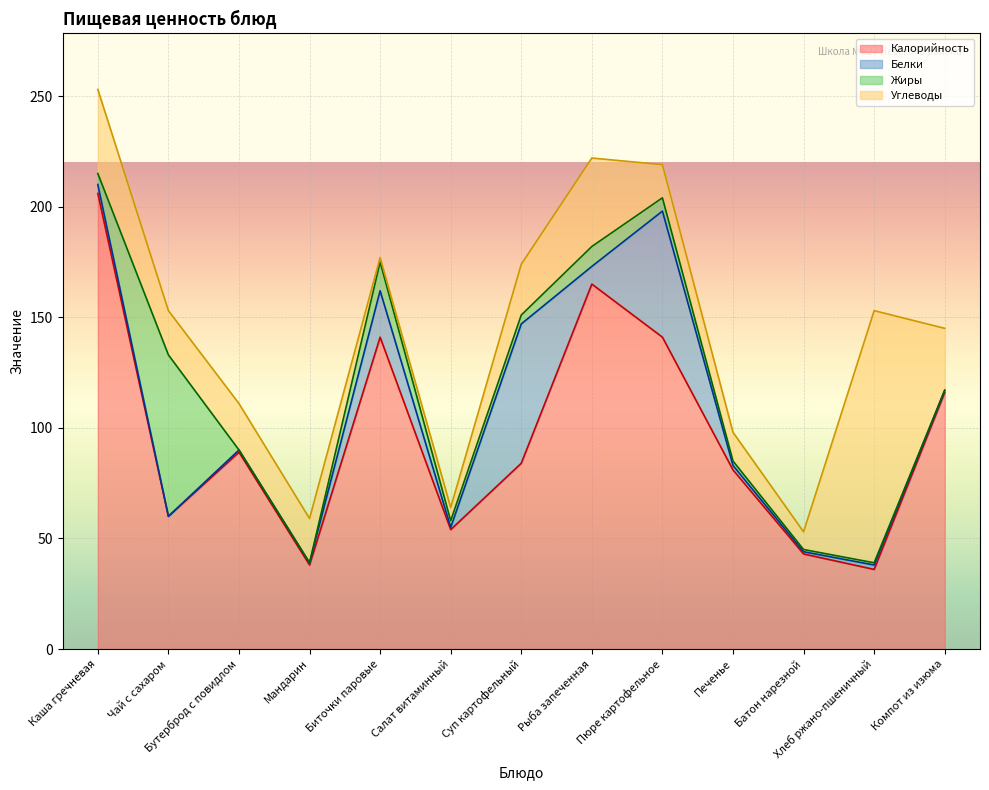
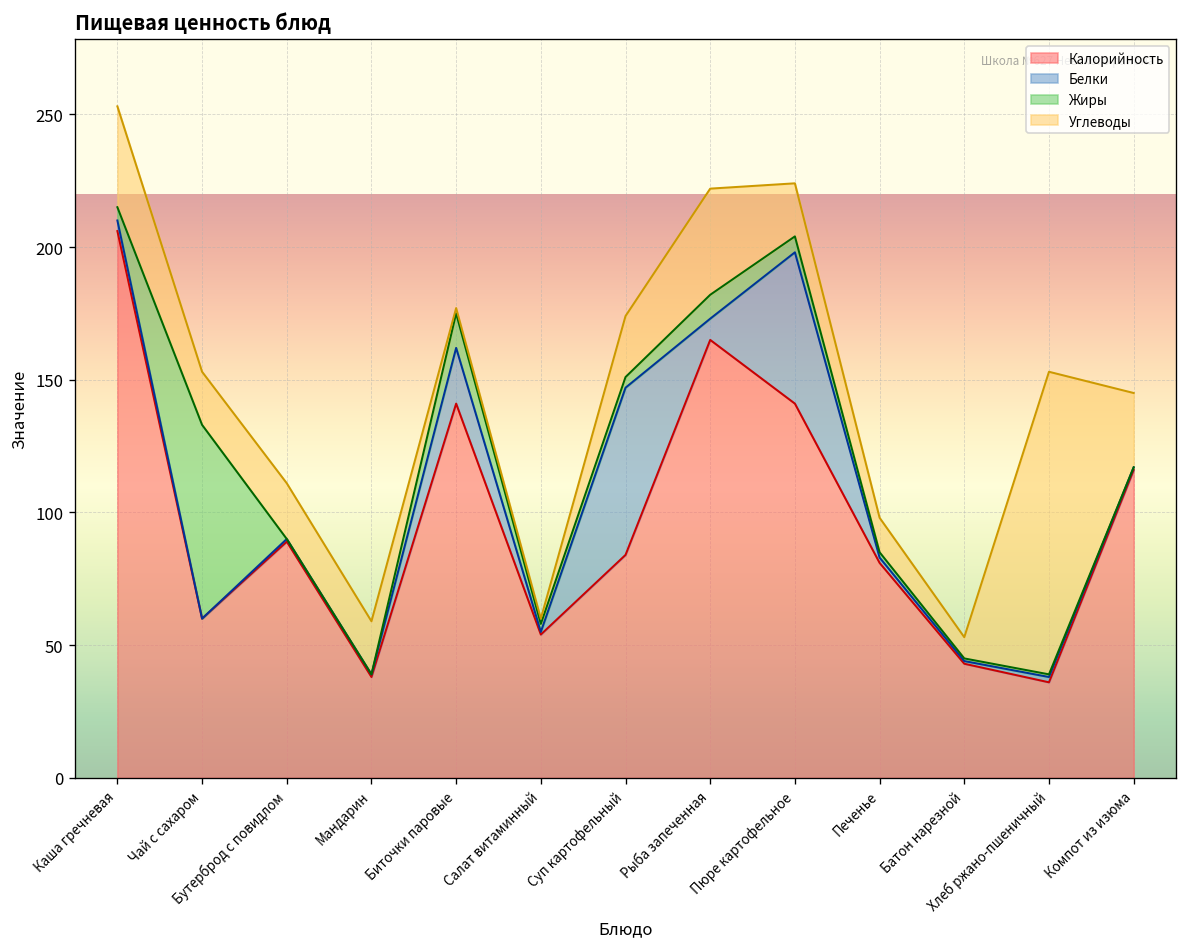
  {
    "Калорийность": {
      "Каша гречневая": 206,
      "Биточки паровые": 141,
      "Суп картофельный": 84,
      "Рыба запеченная": 165,
      "Пюре картофельное": 141,
      "Печенье": 81,
      "Хлеб ржано-пшеничный": 36
    },
    "Белки": {
      "Каша гречневая": 4,
      "Биточки паровые": 21,
      "Суп картофельный": 63,
      "Рыба запеченная": 8,
      "Пюре картофельное": 57,
      "Печенье": 2
    },
    "Жиры": {
      "Каша гречневая": 5,
      "Чай с сахаром": 73,
      "Биточки паровые": 13,
      "Салат витаминный": 3,
      "Суп картофельный": 4,
      "Рыба запеченная": 9,
      "Пюре картофельное": 6,
      "Печенье": 2
    },
    "Углеводы": {
      "Каша гречневая": 38,
      "Чай с сахаром": 20,
      "Бутерброд с повидлом": 21,
      "Мандарин": 20,
      "Биточки паровые": 2,
-     "Салат витаминный": 6,
+     "Салат витаминный": 2,
      "Суп картофельный": 23,
      "Рыба запеченная": 40,
-     "Пюре картофельное": 15,
+     "Пюре картофельное": 20,
      "Печенье": 13,
      "Батон нарезной": 8,
      "Хлеб ржано-пшеничный": 114,
      "Компот из изюма": 28
    }
  }
